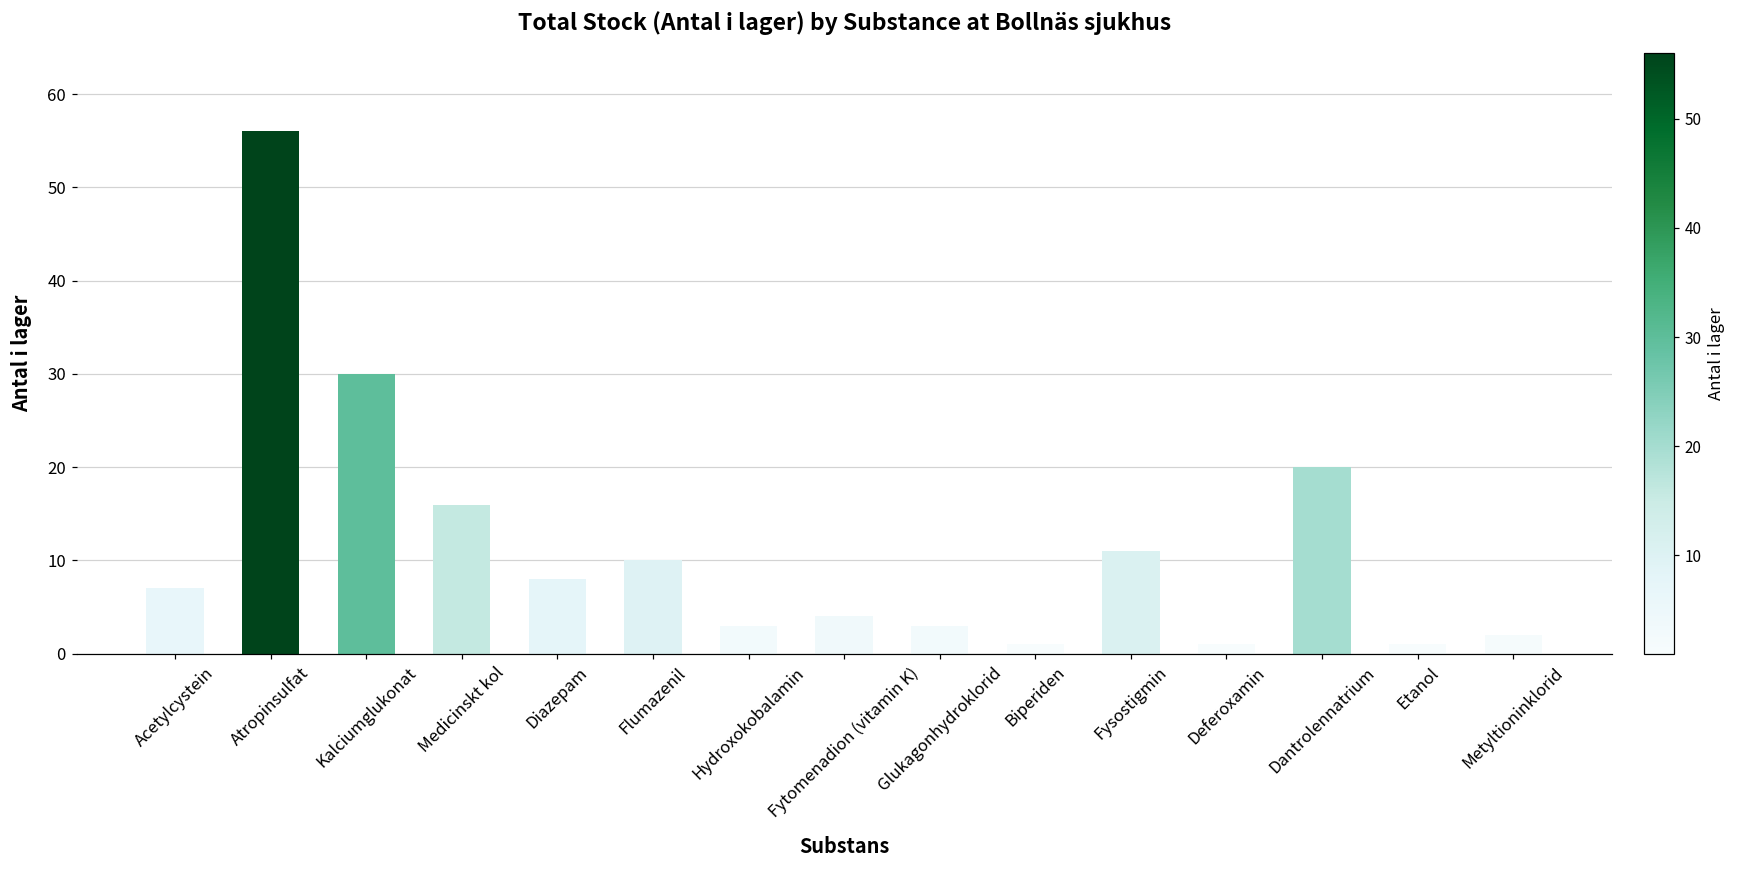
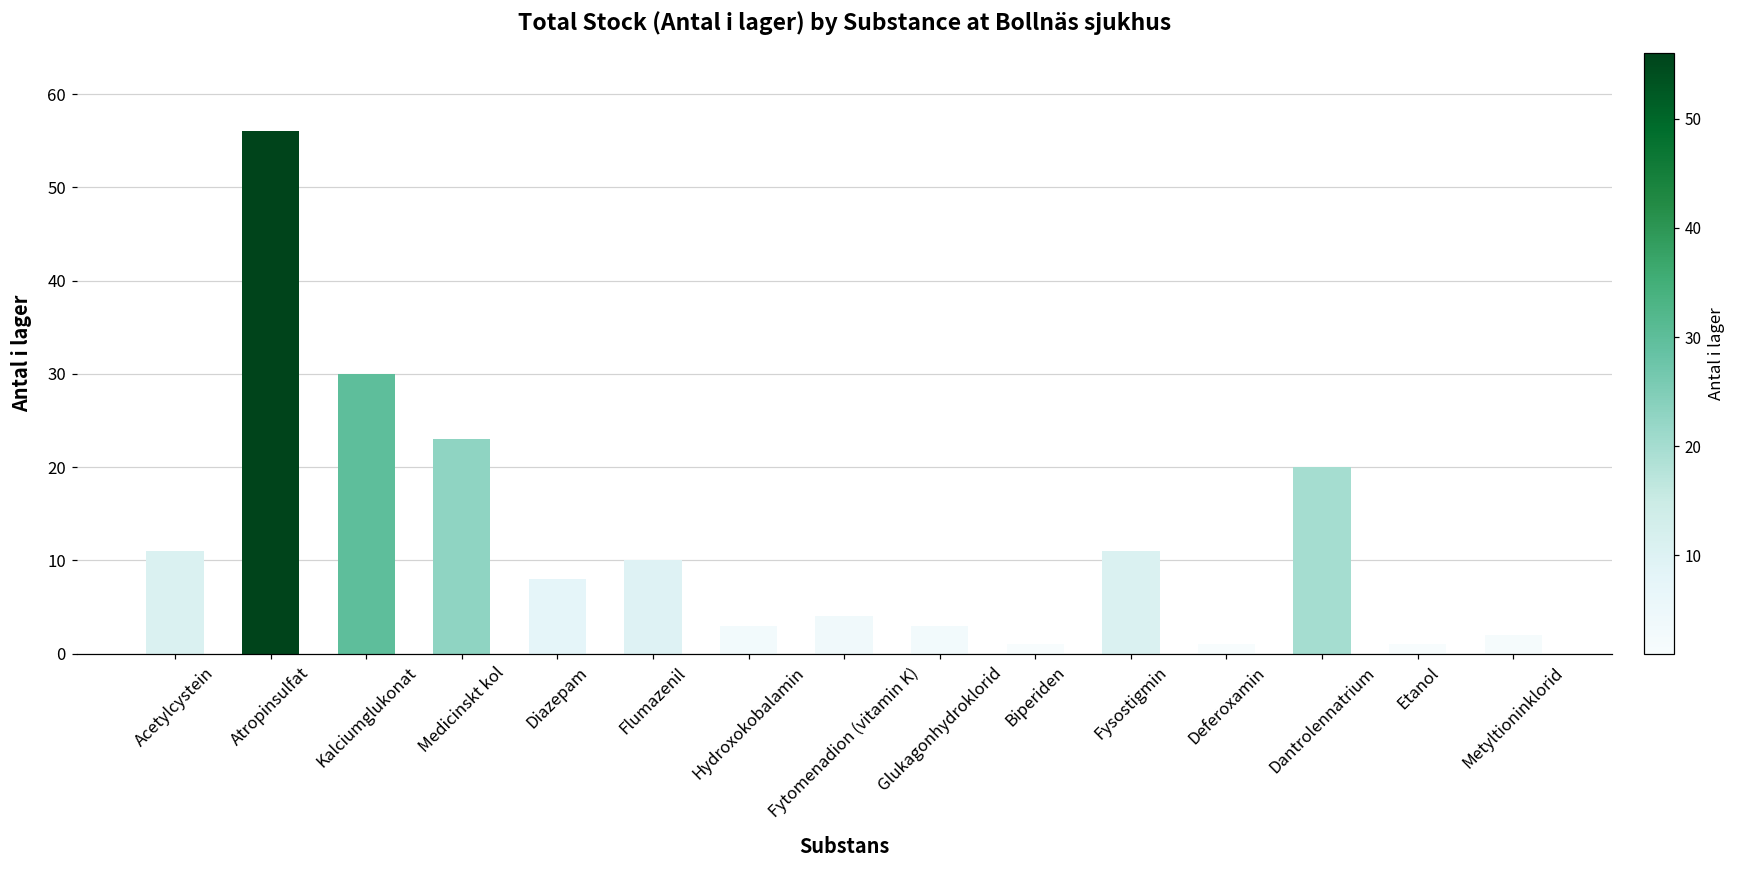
  {
-   "Acetylcystein": 7,
+   "Acetylcystein": 11,
    "Atropinsulfat": 56,
    "Kalciumglukonat": 30,
-   "Medicinskt kol": 16,
+   "Medicinskt kol": 23,
    "Diazepam": 8,
    "Flumazenil": 10,
    "Hydroxokobalamin": 3,
    "Fytomenadion (vitamin K)": 4,
    "Glukagonhydroklorid": 3,
    "Biperiden": 1,
    "Fysostigmin": 11,
    "Deferoxamin": 1,
    "Dantrolennatrium": 20,
    "Etanol": 1,
    "Metyltioninklorid": 2
  }
